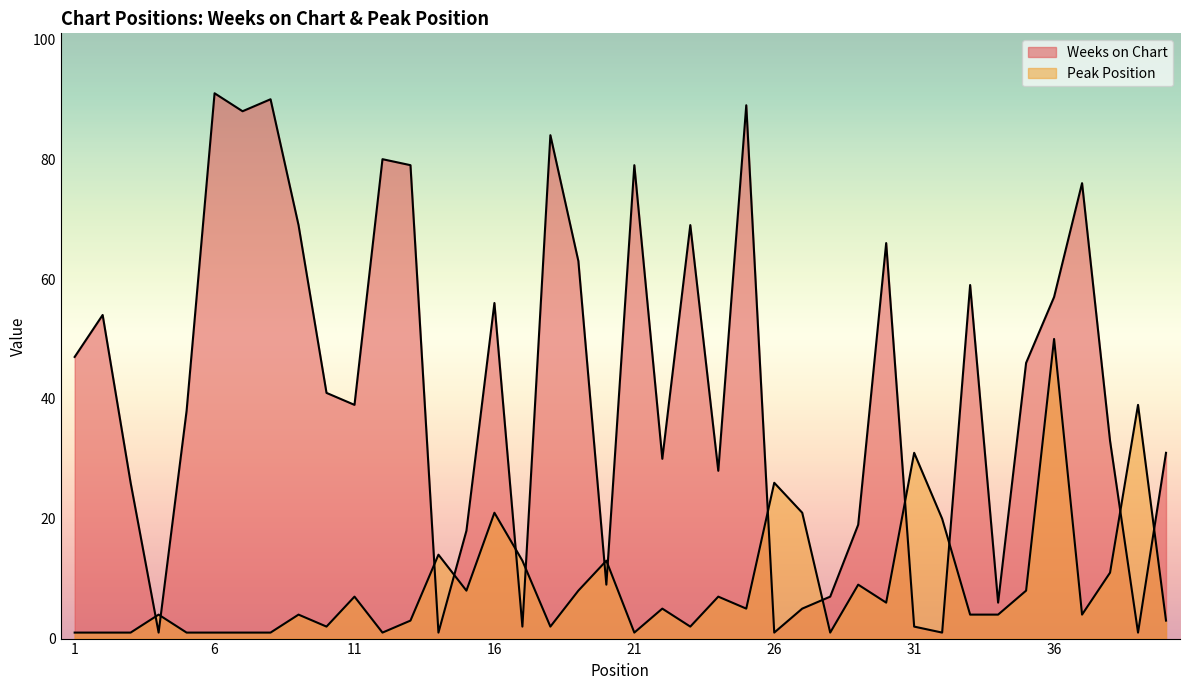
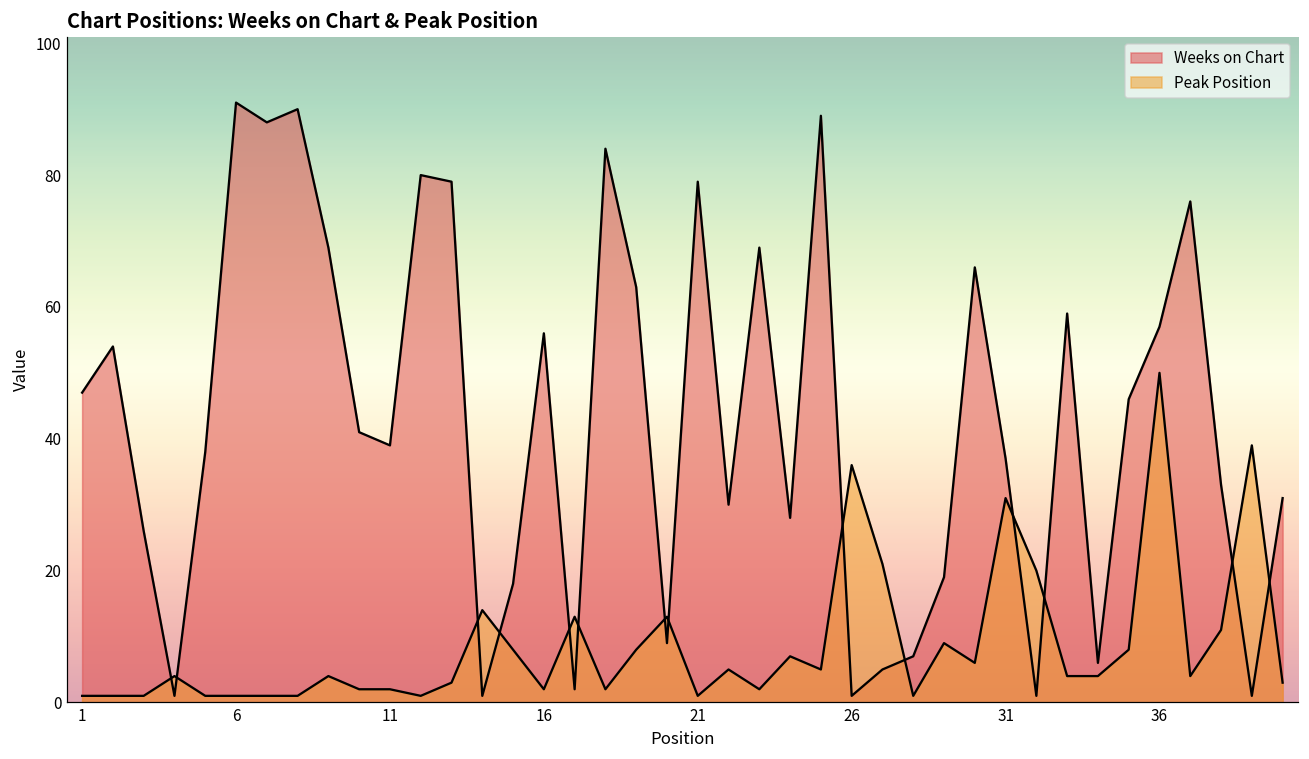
  {
    "Weeks on Chart": {
      "1": 47,
      "6": 91,
      "11": 39,
      "16": 56,
      "21": 79,
      "26": 1,
-     "31": 2,
+     "31": 37,
      "36": 57
    },
    "Peak Position": {
      "1": 1,
      "6": 1,
-     "11": 7,
-     "16": 21,
+     "11": 2,
+     "16": 2,
      "21": 1,
-     "26": 26,
+     "26": 36,
      "31": 31,
      "36": 50
    }
  }
